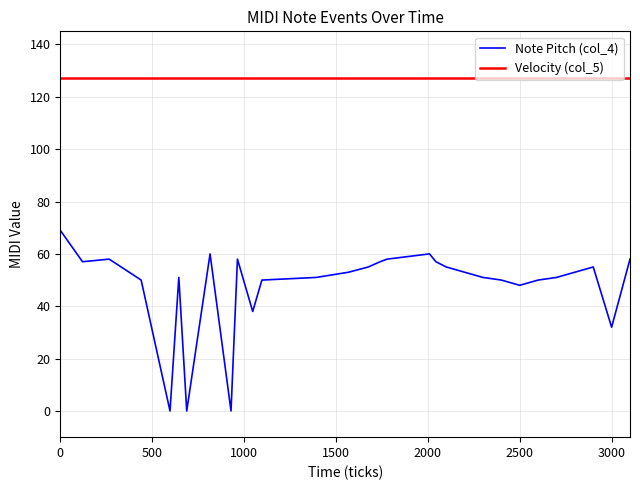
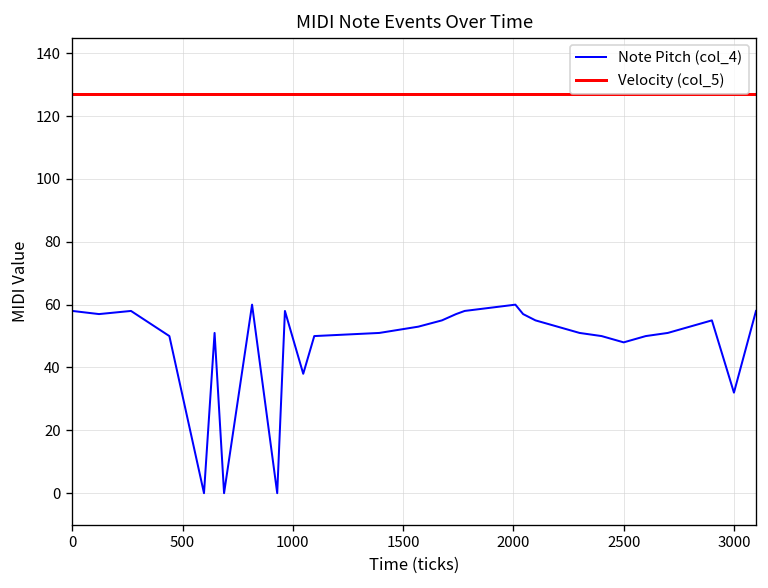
  {
    "Note Pitch (col_4)": {
-     "0": 69,
+     "0": 58,
      "2500": 48,
      "3000": 32
    },
    "Velocity (col_5)": {
      "0": 127
    }
  }
